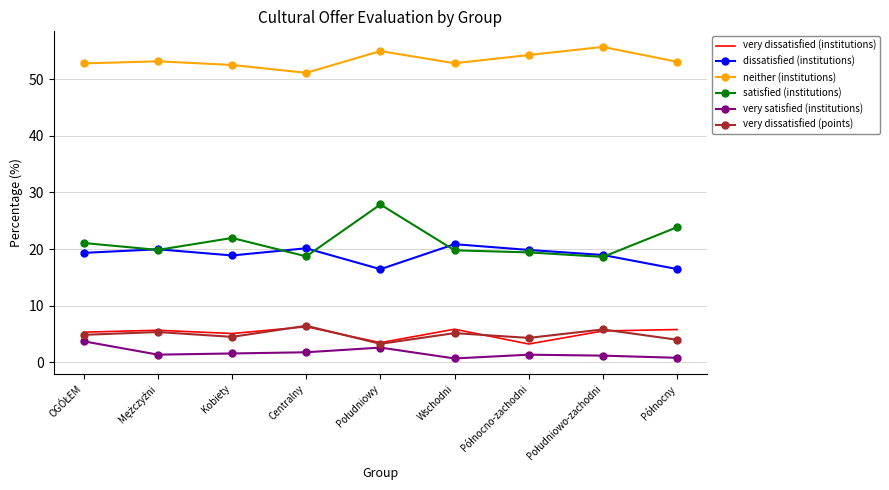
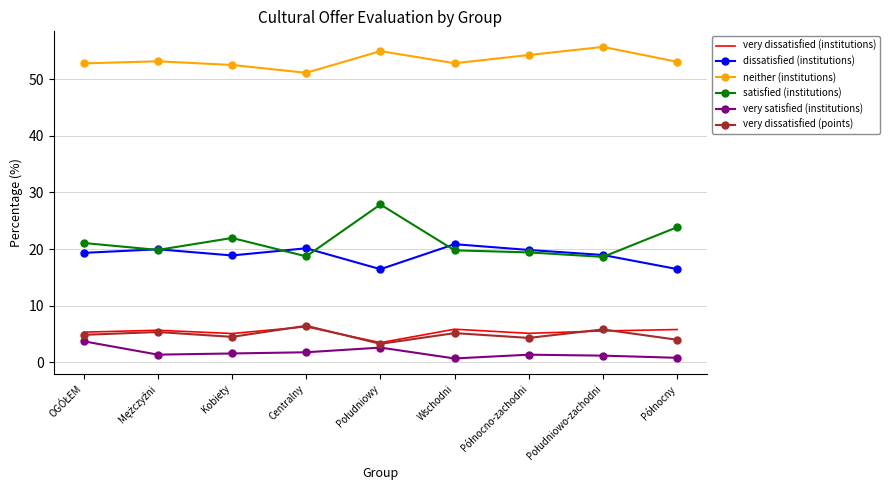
  {
    "very dissatisfied (institutions)": {
      "OGÓŁEM": 5,
      "Kobiety": 5,
      "Wschodni": 6,
-     "Północno-zachodni": 3,
+     "Północno-zachodni": 5,
      "Północny": 6
    },
    "dissatisfied (institutions)": {
      "OGÓŁEM": 19,
      "Kobiety": 19,
      "Centralny": 20,
      "Południowy": 16,
      "Wschodni": 21,
      "Północny": 16
    },
    "neither (institutions)": {
      "OGÓŁEM": 53,
      "Mężczyźni": 53,
      "Kobiety": 52,
      "Centralny": 51,
      "Południowy": 55,
      "Wschodni": 53,
      "Północno-zachodni": 54,
      "Południowo-zachodni": 56,
      "Północny": 53
    },
    "satisfied (institutions)": {
      "OGÓŁEM": 21,
      "Kobiety": 22,
      "Centralny": 19,
      "Południowy": 28,
      "Wschodni": 20,
      "Północny": 24
    },
    "very satisfied (institutions)": {
      "OGÓŁEM": 4,
      "Mężczyźni": 1,
      "Kobiety": 2,
      "Centralny": 2,
      "Południowy": 3,
      "Wschodni": 1,
      "Północno-zachodni": 1,
      "Południowo-zachodni": 1,
      "Północny": 1
    },
    "very dissatisfied (points)": {
      "OGÓŁEM": 5,
      "Kobiety": 5,
      "Wschodni": 5,
      "Północno-zachodni": 4,
      "Północny": 4
    }
  }
